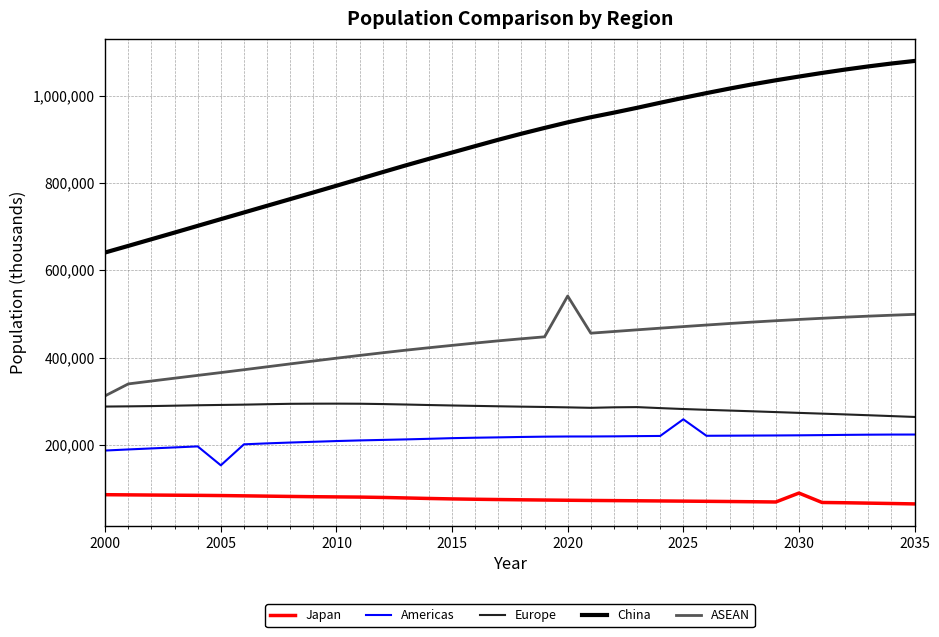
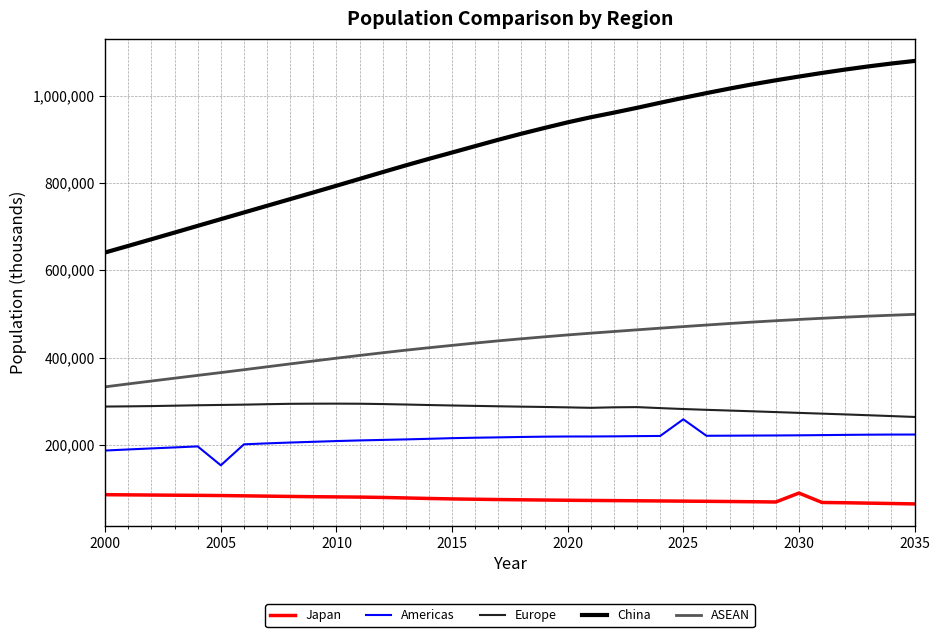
  {
    "Japan": {
      "2000": "90,000",
      "2005": "80,000",
      "2010": "80,000",
      "2015": "80,000",
      "2020": "70,000",
      "2025": "70,000",
      "2030": "90,000",
      "2035": "60,000"
    },
    "Americas": {
      "2000": "190,000",
      "2005": "150,000",
      "2010": "210,000",
      "2015": "220,000",
      "2020": "220,000",
      "2025": "260,000",
      "2030": "220,000",
      "2035": "220,000"
    },
    "ASEAN": {
-     "2000": "310,000",
+     "2000": "330,000",
      "2005": "370,000",
      "2010": "400,000",
      "2015": "430,000",
-     "2020": "540,000",
+     "2020": "450,000",
      "2025": "470,000",
      "2030": "490,000",
      "2035": "500,000"
    }
  }
